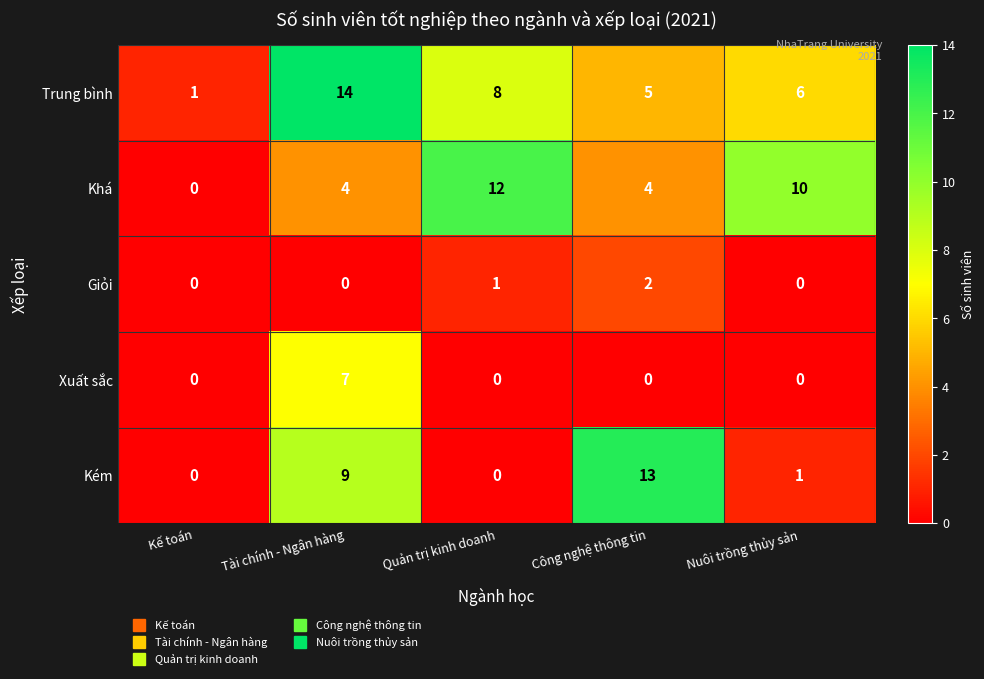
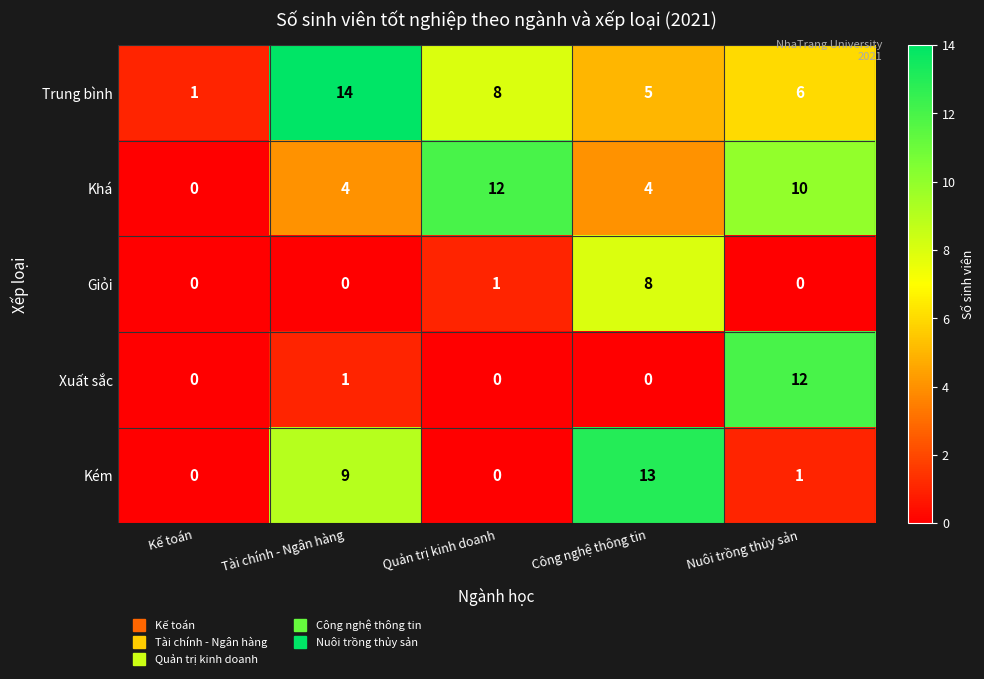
  {
    "Trung bình": {
      "Kế toán": 1,
      "Tài chính - Ngân hàng": 14,
      "Quản trị kinh doanh": 8,
      "Công nghệ thông tin": 5
    },
    "Khá": {
      "Kế toán": 0,
      "Tài chính - Ngân hàng": 4,
      "Quản trị kinh doanh": 12,
      "Công nghệ thông tin": 4,
      "Nuôi trồng thủy sản": 10
    },
    "Giỏi": {
      "Kế toán": 0,
      "Tài chính - Ngân hàng": 0,
      "Quản trị kinh doanh": 1,
-     "Công nghệ thông tin": 2,
+     "Công nghệ thông tin": 8,
      "Nuôi trồng thủy sản": 0
    },
    "Xuất sắc": {
      "Kế toán": 0,
-     "Tài chính - Ngân hàng": 7,
+     "Tài chính - Ngân hàng": 1,
      "Quản trị kinh doanh": 0,
      "Công nghệ thông tin": 0,
-     "Nuôi trồng thủy sản": 0
+     "Nuôi trồng thủy sản": 12
    },
    "Kém": {
      "Kế toán": 0,
      "Tài chính - Ngân hàng": 9,
      "Quản trị kinh doanh": 0,
      "Công nghệ thông tin": 13,
      "Nuôi trồng thủy sản": 1
    }
  }
